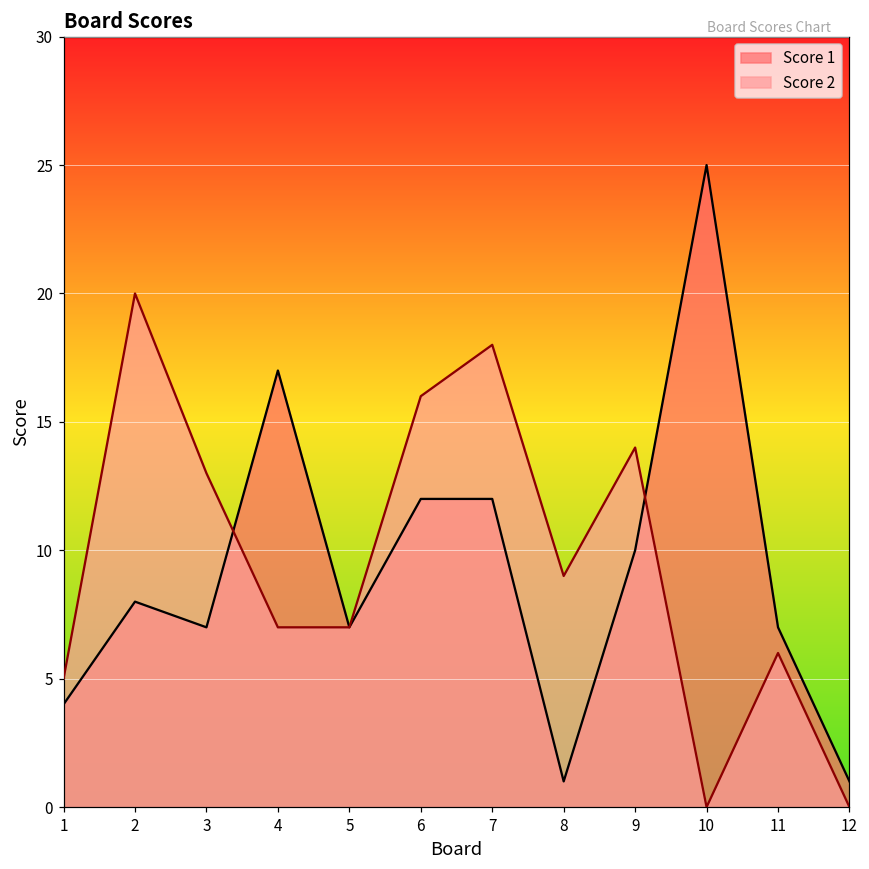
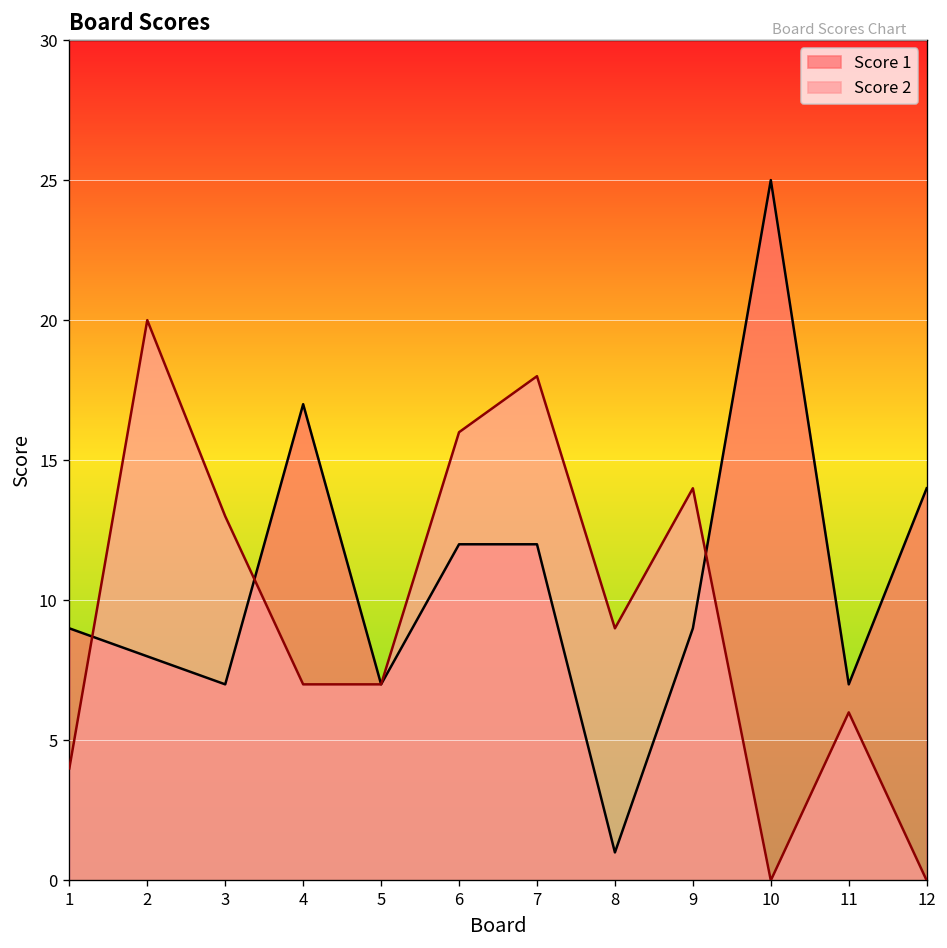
  {
    "Score 1": {
-     "1": 4,
+     "1": 9,
      "2": 8,
      "3": 7,
      "4": 17,
      "6": 12,
      "7": 12,
      "8": 1,
-     "9": 10,
+     "9": 9,
      "10": 25,
      "11": 7,
-     "12": 1
+     "12": 14
    },
    "Score 2": {
-     "1": 5,
+     "1": 4,
      "2": 20,
      "3": 13,
      "4": 7,
      "6": 16,
      "7": 18,
      "8": 9,
      "9": 14,
      "10": 0,
      "11": 6,
      "12": 0
    }
  }
